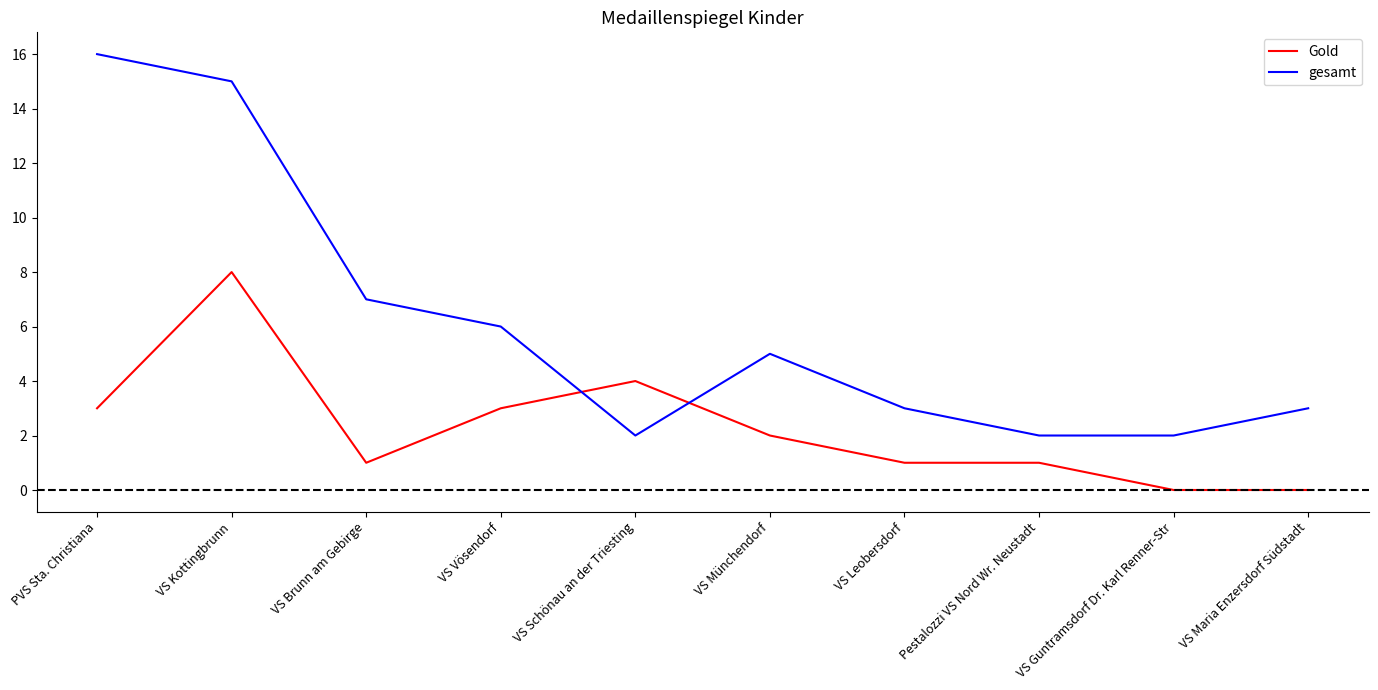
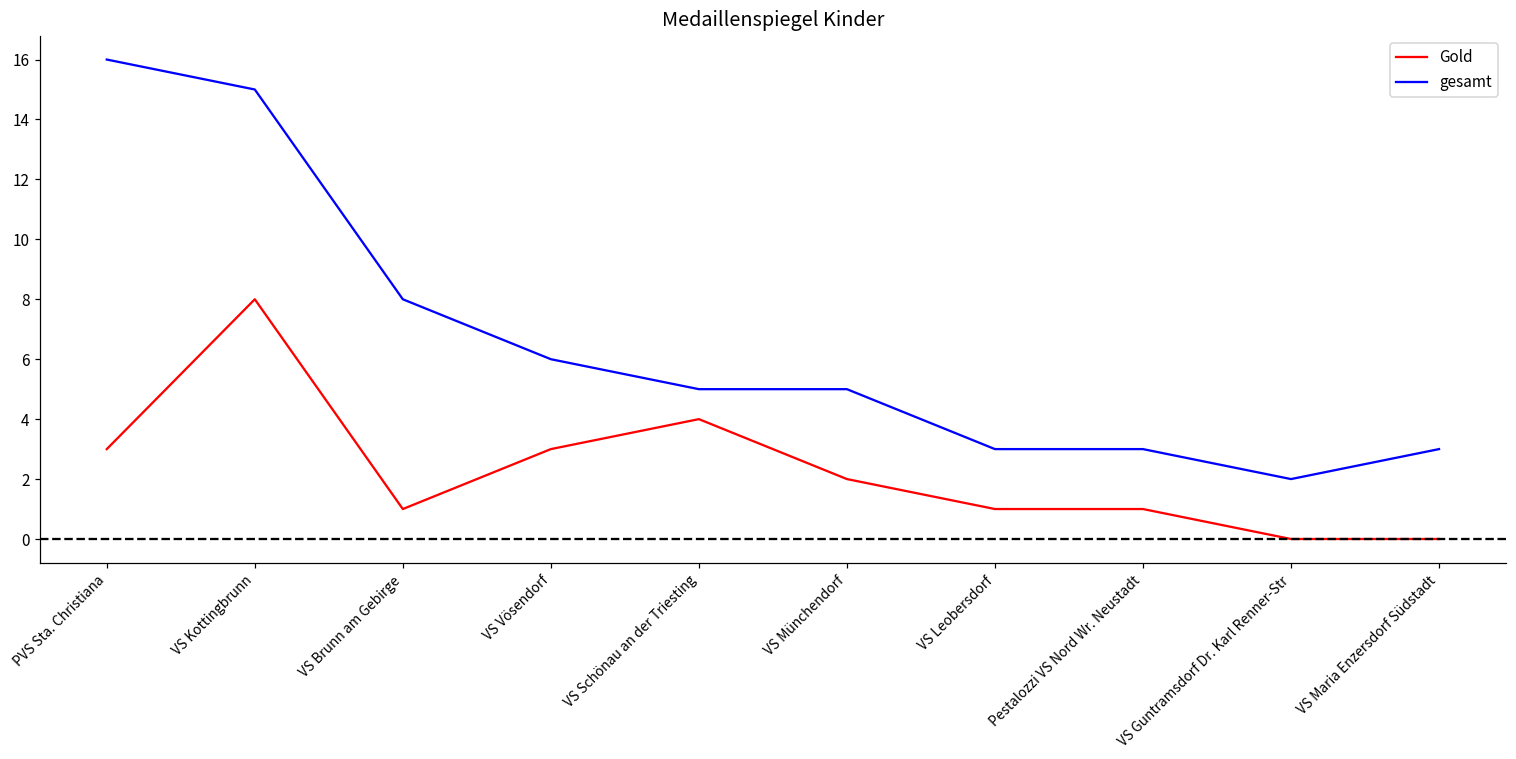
  {
    "Gold": {
      "PVS Sta. Christiana": 3,
      "VS Kottingbrunn": 8,
      "VS Brunn am Gebirge": 1,
      "VS Vösendorf": 3,
      "VS Schönau an der Triesting": 4,
      "VS Münchendorf": 2,
      "VS Leobersdorf": 1,
      "Pestalozzi VS Nord Wr. Neustadt": 1,
      "VS Guntramsdorf Dr. Karl Renner-Str": 0,
      "VS Maria Enzersdorf Südstadt": 0
    },
    "gesamt": {
      "PVS Sta. Christiana": 16,
      "VS Kottingbrunn": 15,
-     "VS Brunn am Gebirge": 7,
+     "VS Brunn am Gebirge": 8,
      "VS Vösendorf": 6,
-     "VS Schönau an der Triesting": 2,
+     "VS Schönau an der Triesting": 5,
      "VS Münchendorf": 5,
      "VS Leobersdorf": 3,
-     "Pestalozzi VS Nord Wr. Neustadt": 2,
+     "Pestalozzi VS Nord Wr. Neustadt": 3,
      "VS Guntramsdorf Dr. Karl Renner-Str": 2,
      "VS Maria Enzersdorf Südstadt": 3
    }
  }
